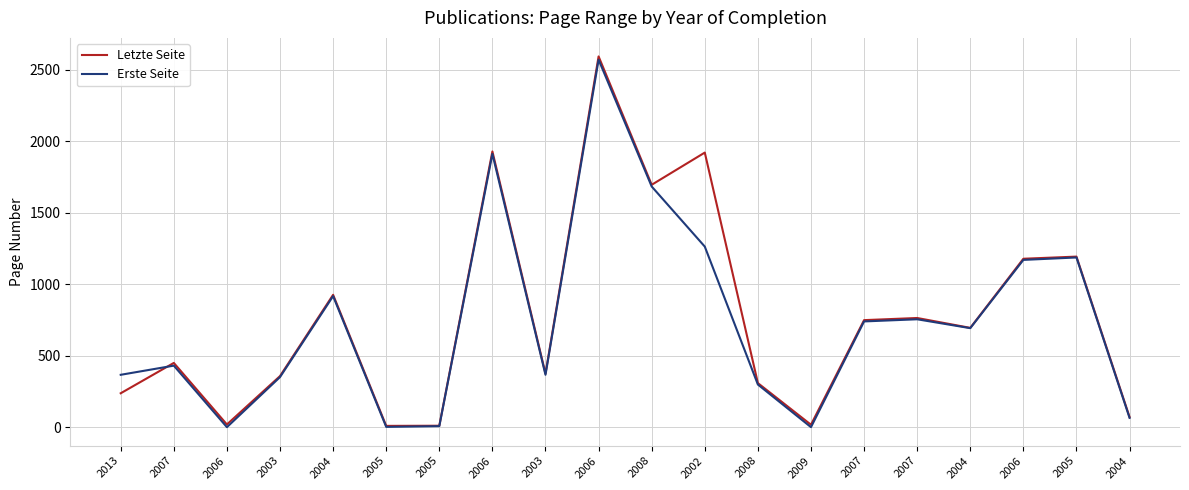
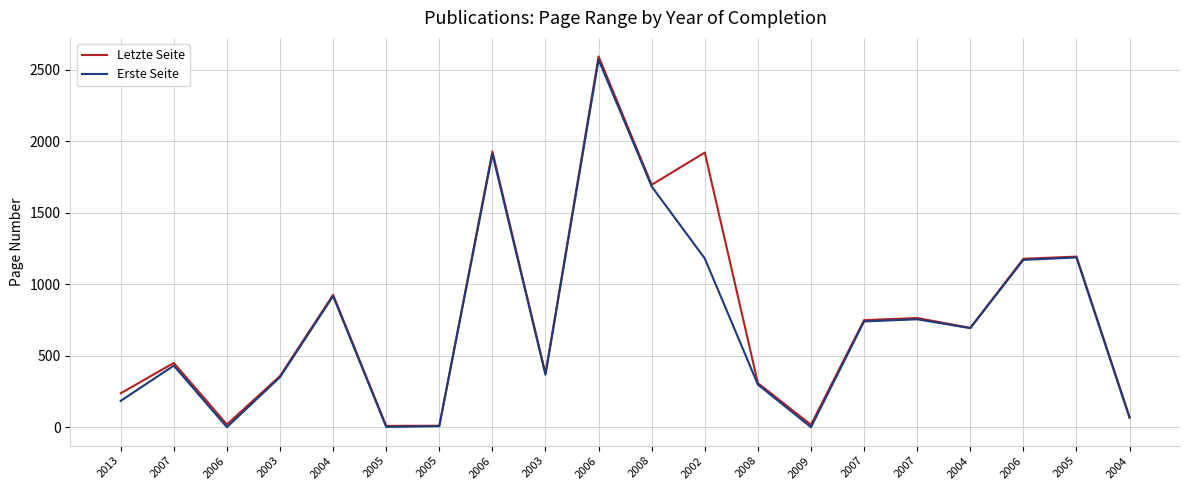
  {
    "Letzte Seite": {
      "2013": 240,
      "2002": 1920
    },
    "Erste Seite": {
-     "2013": 370,
-     "2002": 1260
+     "2013": 190,
+     "2002": 1180
    }
  }
